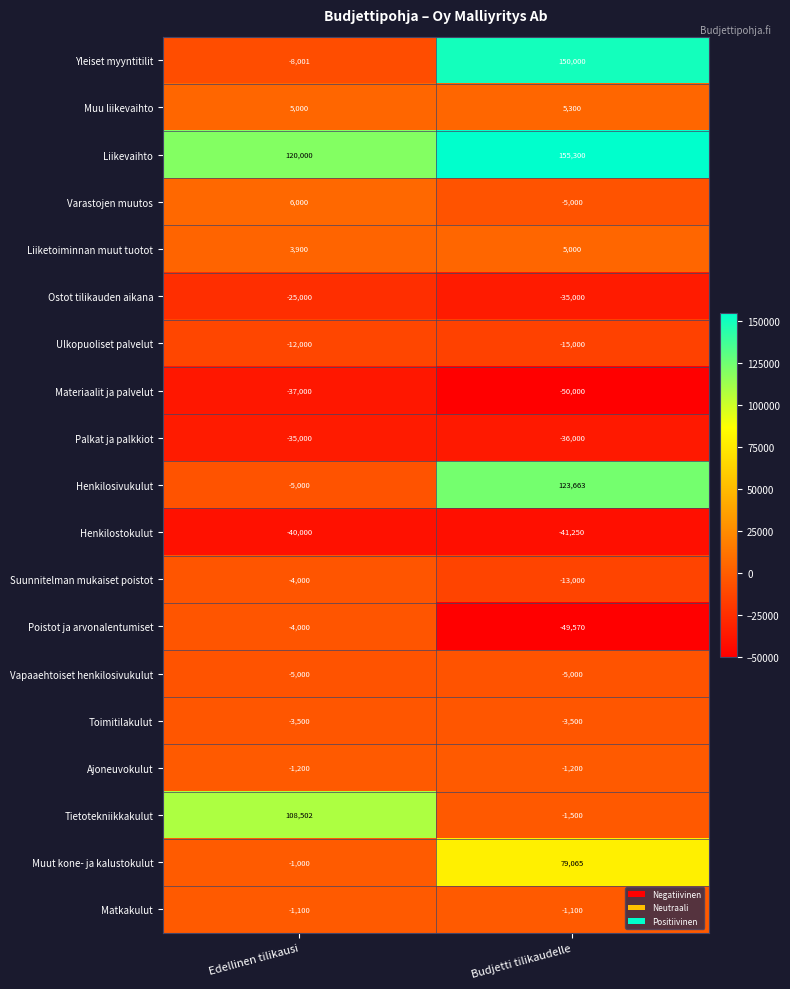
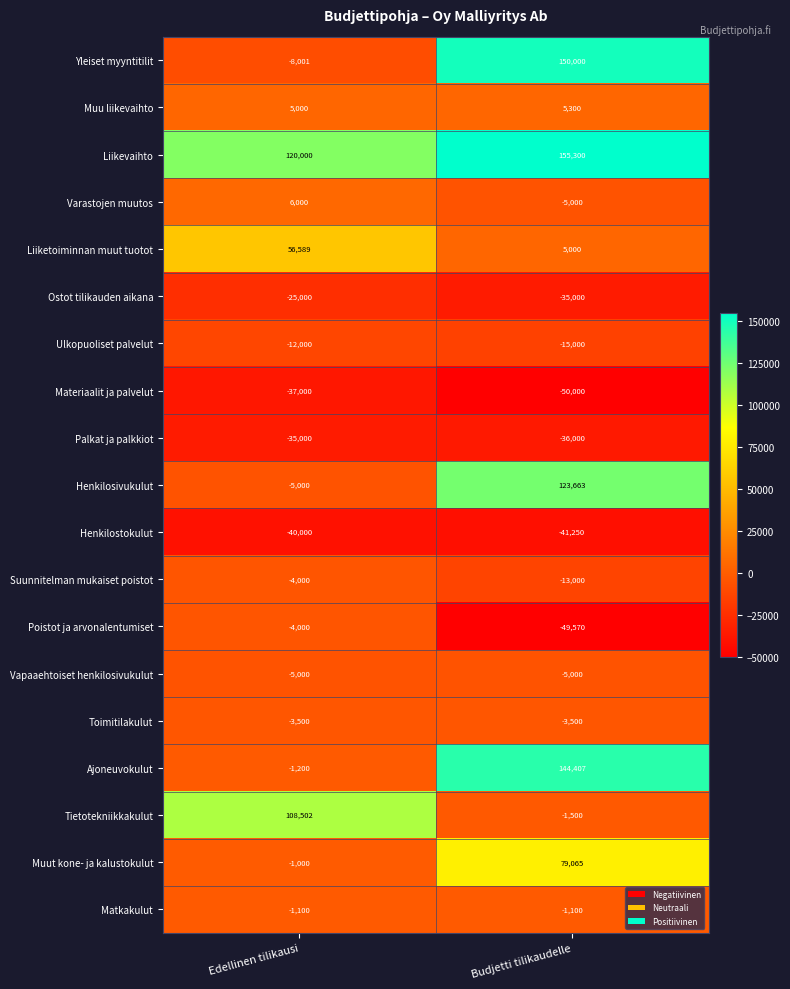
  {
    "Yleiset myyntitilit": {
      "Edellinen tilikausi": "-8,001",
      "Budjetti tilikaudelle": "150,000"
    },
    "Muu liikevaihto": {
      "Edellinen tilikausi": "5,000",
      "Budjetti tilikaudelle": "5,300"
    },
    "Liikevaihto": {
      "Edellinen tilikausi": "120,000",
      "Budjetti tilikaudelle": "155,300"
    },
    "Varastojen muutos": {
      "Edellinen tilikausi": "6,000",
      "Budjetti tilikaudelle": "-5,000"
    },
    "Liiketoiminnan muut tuotot": {
-     "Edellinen tilikausi": "3,900",
+     "Edellinen tilikausi": "56,589",
      "Budjetti tilikaudelle": "5,000"
    },
    "Ostot tilikauden aikana": {
      "Edellinen tilikausi": "-25,000",
      "Budjetti tilikaudelle": "-35,000"
    },
    "Ulkopuoliset palvelut": {
      "Edellinen tilikausi": "-12,000",
      "Budjetti tilikaudelle": "-15,000"
    },
    "Materiaalit ja palvelut": {
      "Edellinen tilikausi": "-37,000",
      "Budjetti tilikaudelle": "-50,000"
    },
    "Palkat ja palkkiot": {
      "Edellinen tilikausi": "-35,000",
      "Budjetti tilikaudelle": "-36,000"
    },
    "Henkilosivukulut": {
      "Edellinen tilikausi": "-5,000",
      "Budjetti tilikaudelle": "123,663"
    },
    "Henkilostokulut": {
      "Edellinen tilikausi": "-40,000",
      "Budjetti tilikaudelle": "-41,250"
    },
    "Suunnitelman mukaiset poistot": {
      "Edellinen tilikausi": "-4,000",
      "Budjetti tilikaudelle": "-13,000"
    },
    "Poistot ja arvonalentumiset": {
      "Edellinen tilikausi": "-4,000",
      "Budjetti tilikaudelle": "-49,570"
    },
    "Vapaaehtoiset henkilosivukulut": {
      "Edellinen tilikausi": "-5,000",
      "Budjetti tilikaudelle": "-5,000"
    },
    "Toimitilakulut": {
      "Edellinen tilikausi": "-3,500",
      "Budjetti tilikaudelle": "-3,500"
    },
    "Ajoneuvokulut": {
      "Edellinen tilikausi": "-1,200",
-     "Budjetti tilikaudelle": "-1,200"
+     "Budjetti tilikaudelle": "144,407"
    },
    "Tietotekniikkakulut": {
      "Edellinen tilikausi": "108,502",
      "Budjetti tilikaudelle": "-1,500"
    },
    "Muut kone- ja kalustokulut": {
      "Edellinen tilikausi": "-1,000",
      "Budjetti tilikaudelle": "79,065"
    },
    "Matkakulut": {
      "Edellinen tilikausi": "-1,100",
      "Budjetti tilikaudelle": "-1,100"
    }
  }
